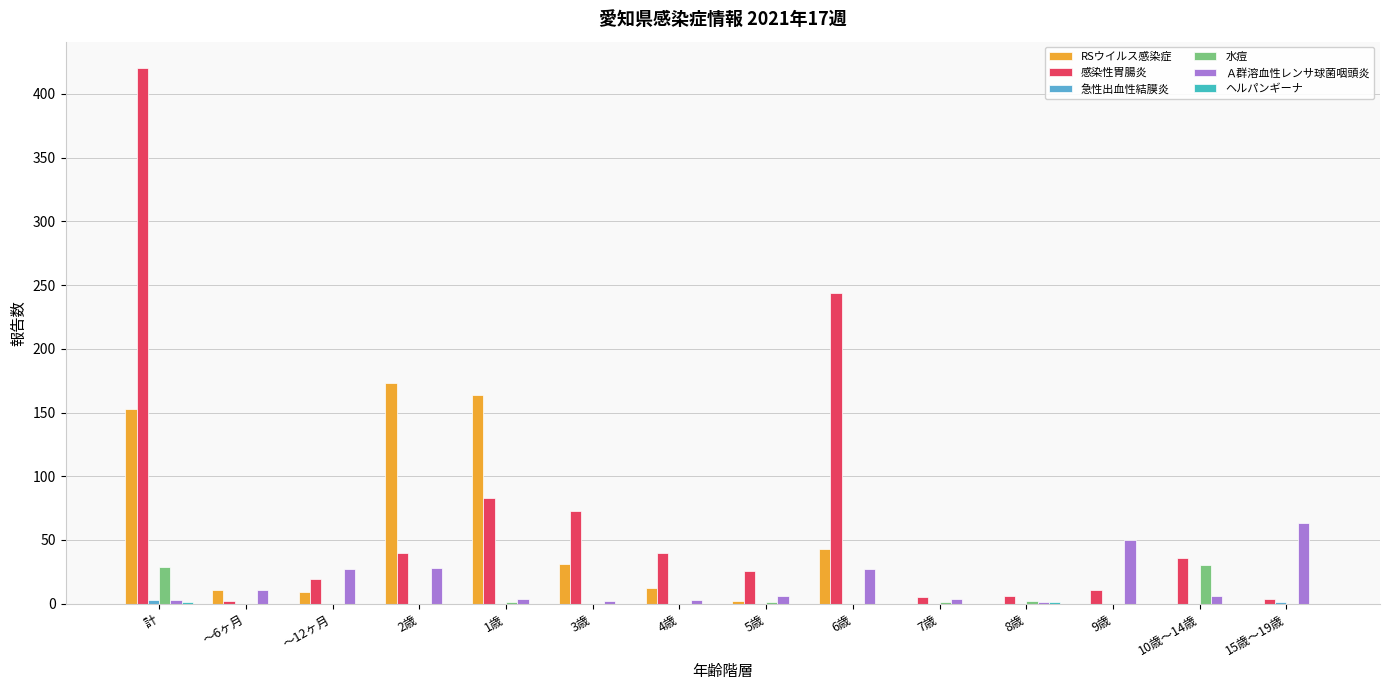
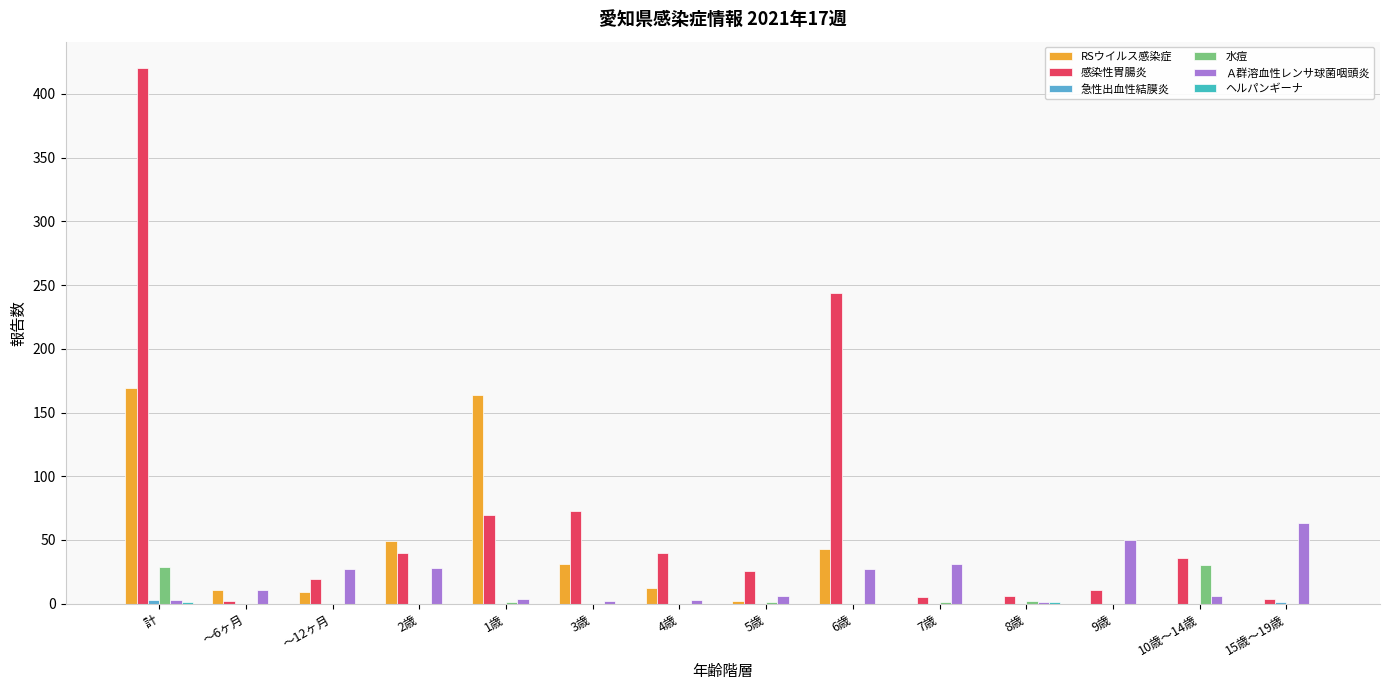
  {
    "RSウイルス感染症": {
-     "計": 153,
+     "計": 169,
      "～6ヶ月": 11,
      "～12ヶ月": 9,
-     "2歳": 173,
+     "2歳": 49,
      "1歳": 164,
      "3歳": 31,
      "4歳": 12,
      "5歳": 2,
      "6歳": 43,
      "7歳": 0,
      "8歳": 0,
      "9歳": 0,
      "10歳～14歳": 0,
      "15歳～19歳": 0
    },
    "感染性胃腸炎": {
      "計": 420,
      "～6ヶ月": 2,
      "～12ヶ月": 19,
      "2歳": 40,
-     "1歳": 83,
+     "1歳": 70,
      "3歳": 73,
      "4歳": 40,
      "5歳": 26,
      "6歳": 244,
      "7歳": 5,
      "8歳": 6,
      "9歳": 11,
      "10歳～14歳": 36,
      "15歳～19歳": 4
    },
    "水痘": {
      "計": 29,
      "～6ヶ月": 0,
      "～12ヶ月": 0,
      "2歳": 0,
      "3歳": 0,
      "4歳": 0,
      "6歳": 0,
      "8歳": 2,
      "9歳": 0,
      "10歳～14歳": 30,
      "15歳～19歳": 0
    },
    "Ａ群溶血性レンサ球菌咽頭炎": {
      "計": 3,
      "～6ヶ月": 11,
      "～12ヶ月": 27,
      "2歳": 28,
      "1歳": 4,
      "3歳": 2,
      "4歳": 3,
      "5歳": 6,
      "6歳": 27,
-     "7歳": 4,
+     "7歳": 31,
      "9歳": 50,
      "10歳～14歳": 6,
      "15歳～19歳": 63
    }
  }
